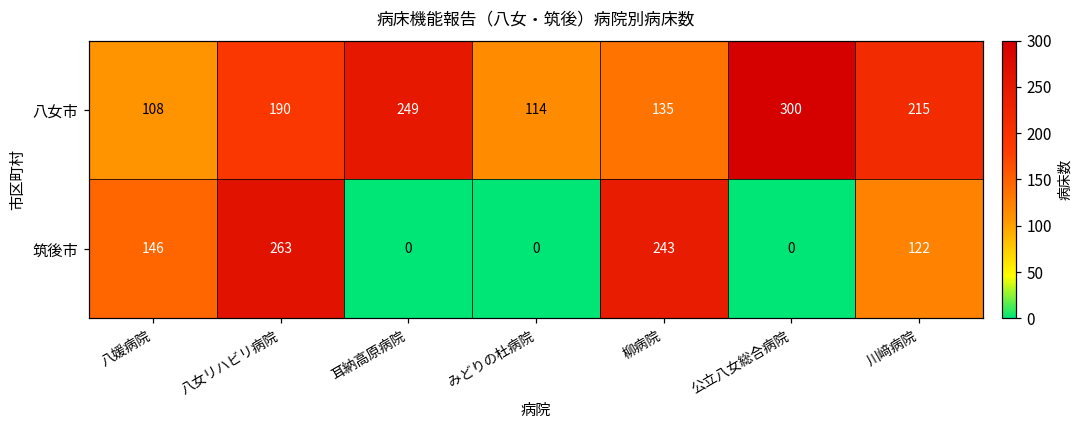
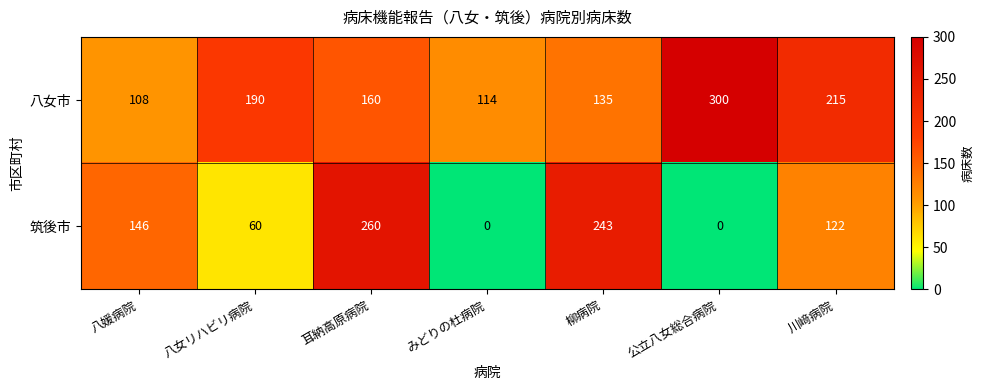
  {
    "八女市": {
      "八媛病院": 108,
      "八女リハビリ病院": 190,
-     "耳納高原病院": 249,
+     "耳納高原病院": 160,
      "みどりの杜病院": 114,
      "柳病院": 135,
      "公立八女総合病院": 300,
      "川﨑病院": 215
    },
    "筑後市": {
      "八媛病院": 146,
-     "八女リハビリ病院": 263,
-     "耳納高原病院": 0,
+     "八女リハビリ病院": 60,
+     "耳納高原病院": 260,
      "みどりの杜病院": 0,
      "柳病院": 243,
      "公立八女総合病院": 0,
      "川﨑病院": 122
    }
  }
